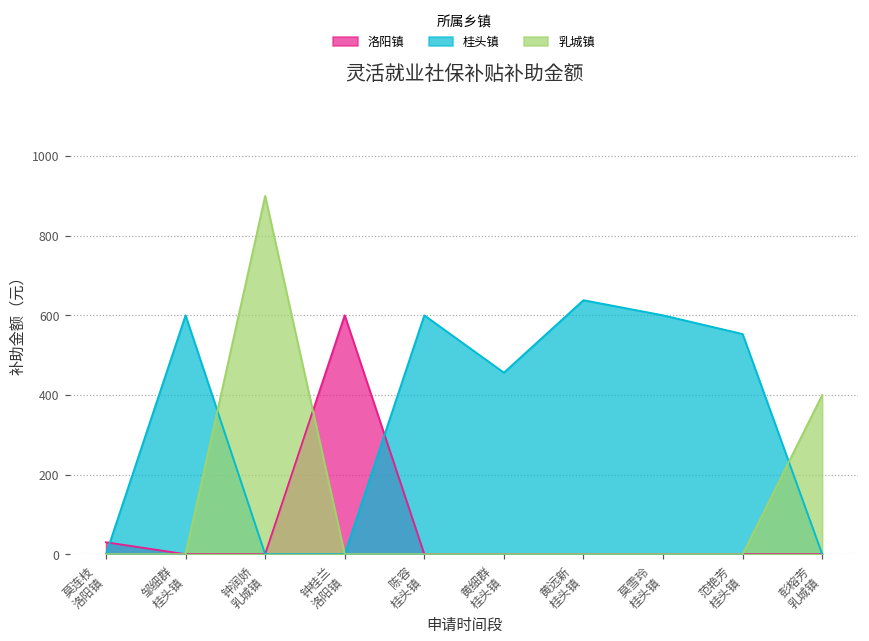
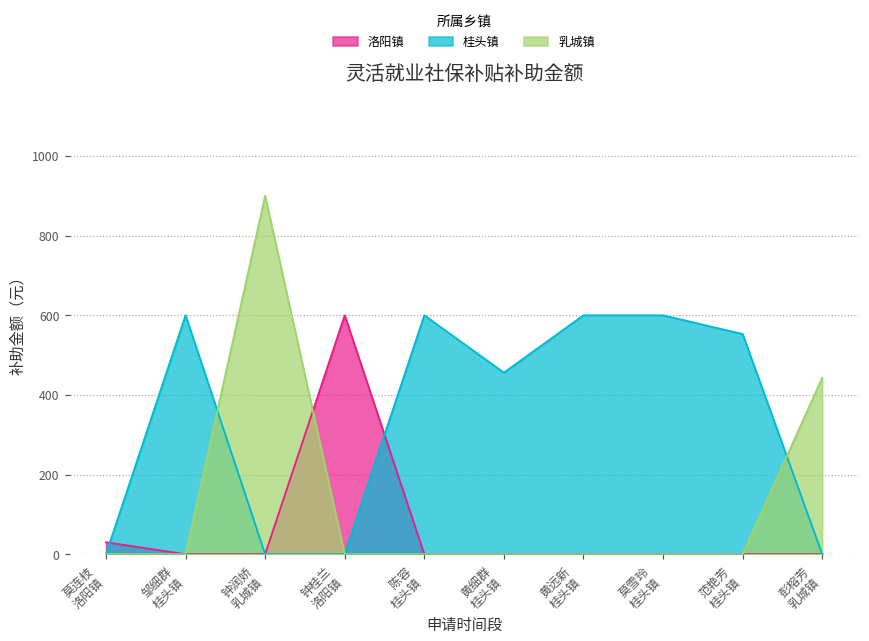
  {
    "洛阳镇": {
      "莫连枝 洛阳镇": 30,
      "钟桂兰 洛阳镇": 600
    },
    "桂头镇": {
      "邹细群 桂头镇": 600,
      "陈容 桂头镇": 600,
      "黄细群 桂头镇": 460,
-     "黄远新 桂头镇": 640,
+     "黄远新 桂头镇": 600,
      "莫雪玲 桂头镇": 600,
      "范艳芳 桂头镇": 550
    },
    "乳城镇": {
      "钟润娇 乳城镇": 900,
-     "彭榕芳 乳城镇": 400
+     "彭榕芳 乳城镇": 440
    }
  }
